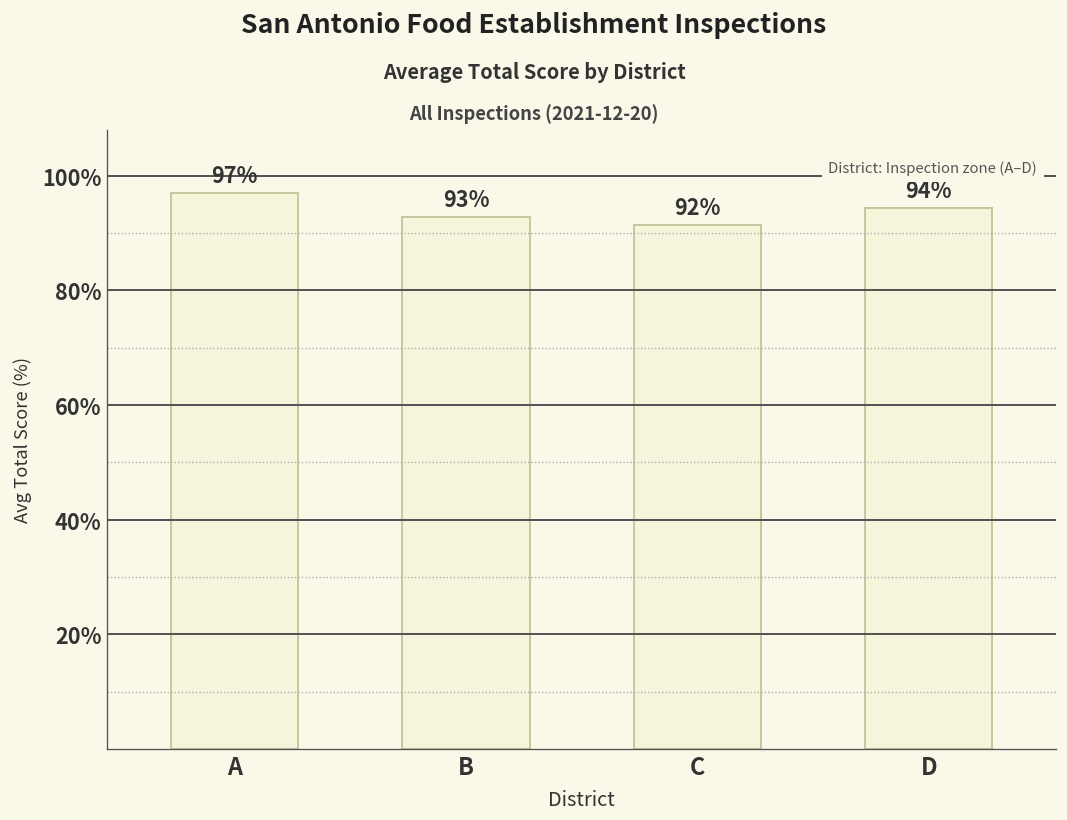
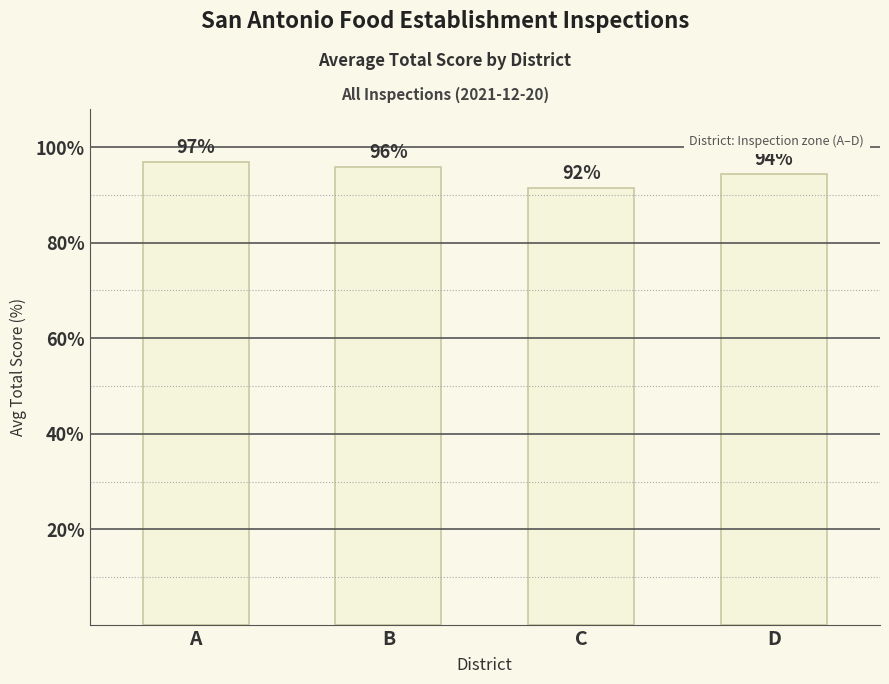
  {
    "A": "97%",
-   "B": "93%",
+   "B": "96%",
    "C": "92%"
  }
